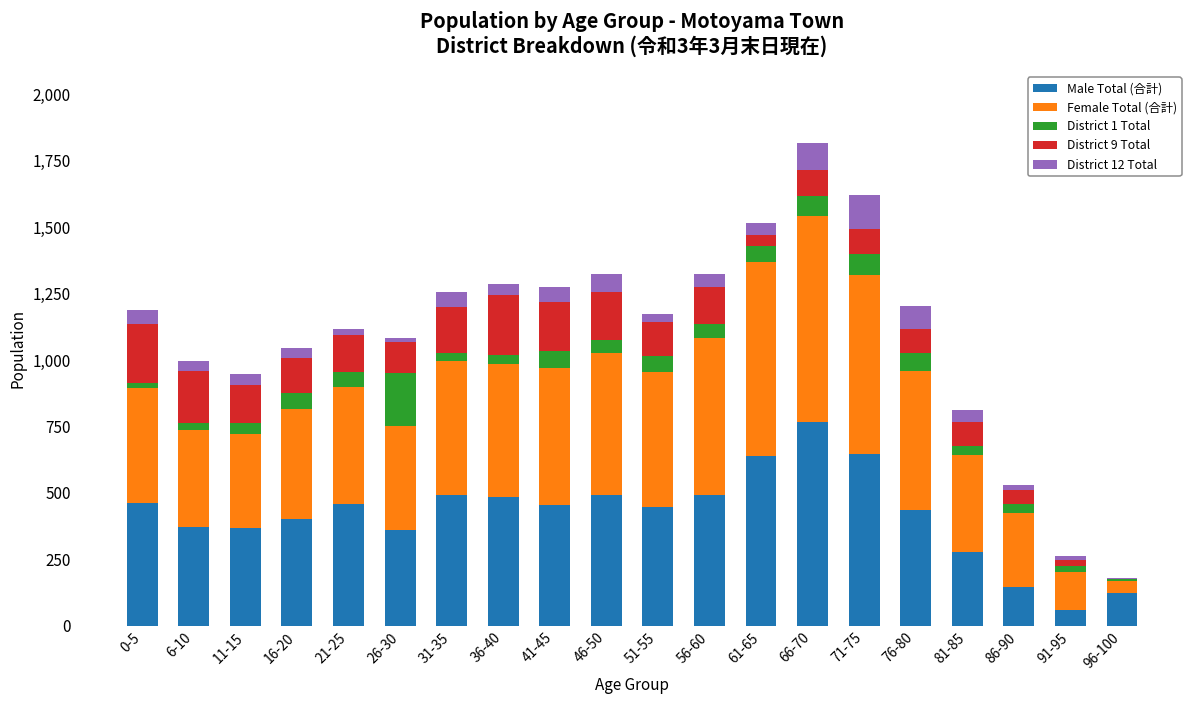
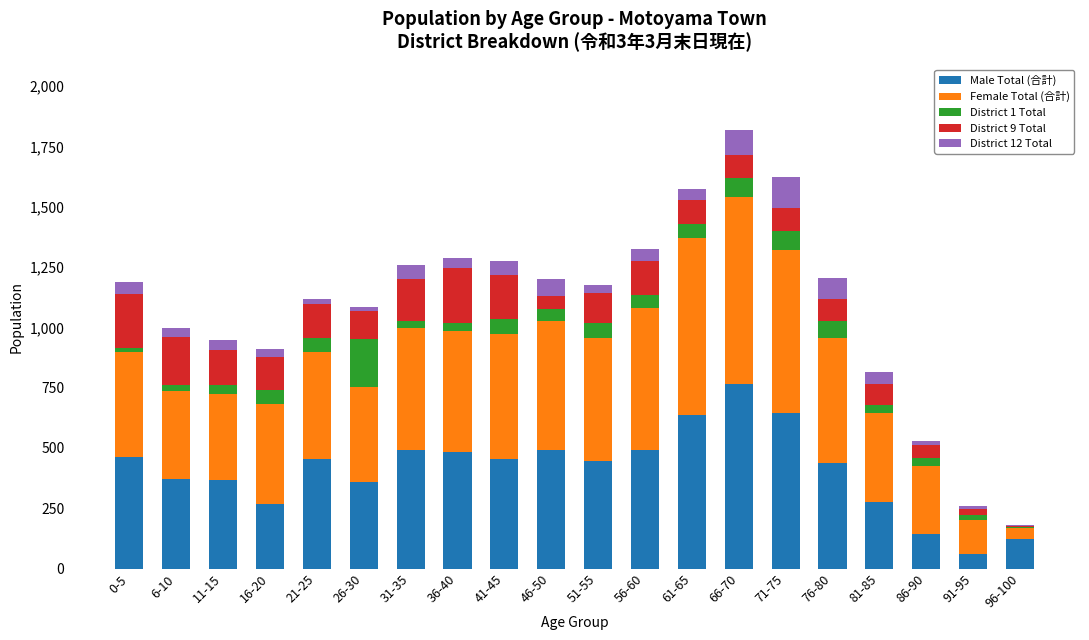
  {
    "Male Total (合計)": {
      "0-5": 460,
      "6-10": 370,
      "11-15": 370,
-     "16-20": 400,
+     "16-20": 270,
      "21-25": 460,
      "26-30": 360,
      "31-35": 490,
      "36-40": 480,
      "41-45": 460,
      "46-50": 490,
      "51-55": 450,
      "56-60": 490,
      "61-65": 640,
      "66-70": 770,
      "71-75": 650,
      "76-80": 440,
      "81-85": 280,
      "86-90": 140,
      "91-95": 60,
      "96-100": 120
    },
    "Female Total (合計)": {
      "0-5": 430,
      "6-10": 370,
      "11-15": 360,
      "16-20": 420,
      "21-25": 440,
      "26-30": 390,
      "31-35": 510,
      "36-40": 500,
      "41-45": 520,
      "46-50": 540,
      "51-55": 510,
      "56-60": 590,
      "61-65": 730,
      "66-70": 780,
      "71-75": 680,
      "76-80": 520,
      "81-85": 370,
      "86-90": 280,
      "91-95": 140,
      "96-100": 50
    },
    "District 1 Total": {
      "0-5": 20,
      "6-10": 20,
      "11-15": 40,
      "16-20": 60,
      "21-25": 60,
      "26-30": 200,
      "31-35": 30,
      "36-40": 30,
      "41-45": 60,
      "46-50": 50,
      "51-55": 60,
      "56-60": 50,
      "61-65": 60,
      "66-70": 80,
      "71-75": 80,
      "76-80": 70,
      "81-85": 30,
      "86-90": 40,
      "91-95": 20
    },
    "District 9 Total": {
      "0-5": 220,
      "6-10": 200,
      "11-15": 150,
      "16-20": 140,
      "21-25": 140,
      "26-30": 120,
      "31-35": 170,
      "36-40": 230,
      "41-45": 180,
-     "46-50": 180,
+     "46-50": 50,
      "51-55": 130,
      "56-60": 140,
-     "61-65": 40,
+     "61-65": 100,
      "66-70": 100,
      "71-75": 90,
      "76-80": 90,
      "81-85": 90,
      "86-90": 50,
      "91-95": 20
    },
    "District 12 Total": {
      "0-5": 50,
      "6-10": 40,
      "11-15": 40,
      "16-20": 40,
      "21-25": 20,
      "26-30": 20,
      "31-35": 60,
      "36-40": 40,
      "41-45": 60,
      "46-50": 70,
      "51-55": 30,
      "56-60": 50,
      "61-65": 50,
      "66-70": 100,
      "71-75": 130,
      "76-80": 90,
      "81-85": 50,
      "86-90": 20,
      "91-95": 10
    }
  }
